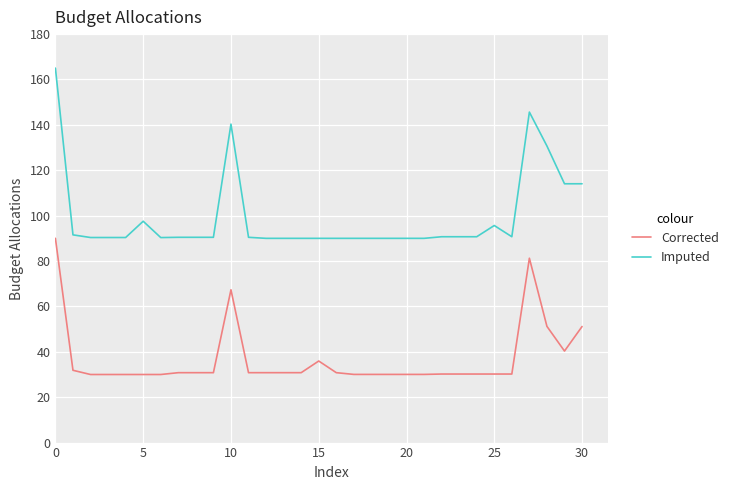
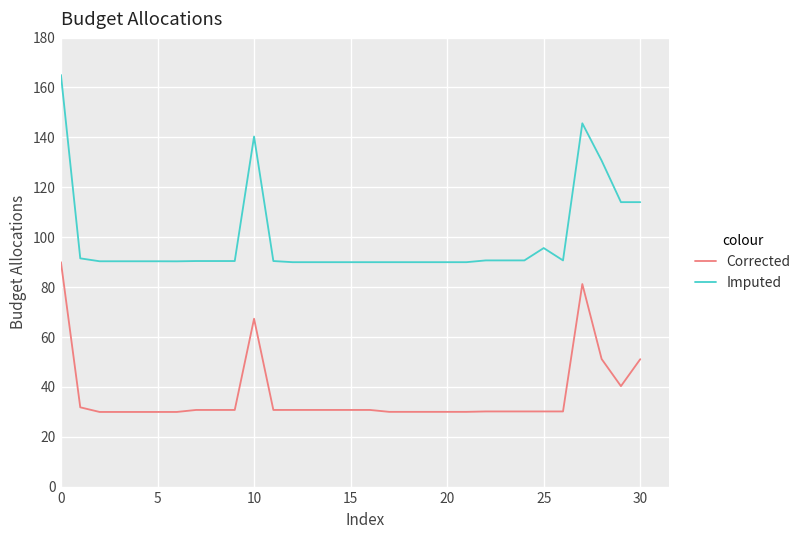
  {
    "Corrected": {
      "0": 90,
      "5": 30,
      "10": 67,
-     "15": 36,
+     "15": 31,
      "20": 30,
      "25": 30,
      "30": 51
    },
    "Imputed": {
      "0": 165,
-     "5": 98,
+     "5": 90,
      "10": 140,
      "15": 90,
      "20": 90,
      "25": 96,
      "30": 114
    }
  }
